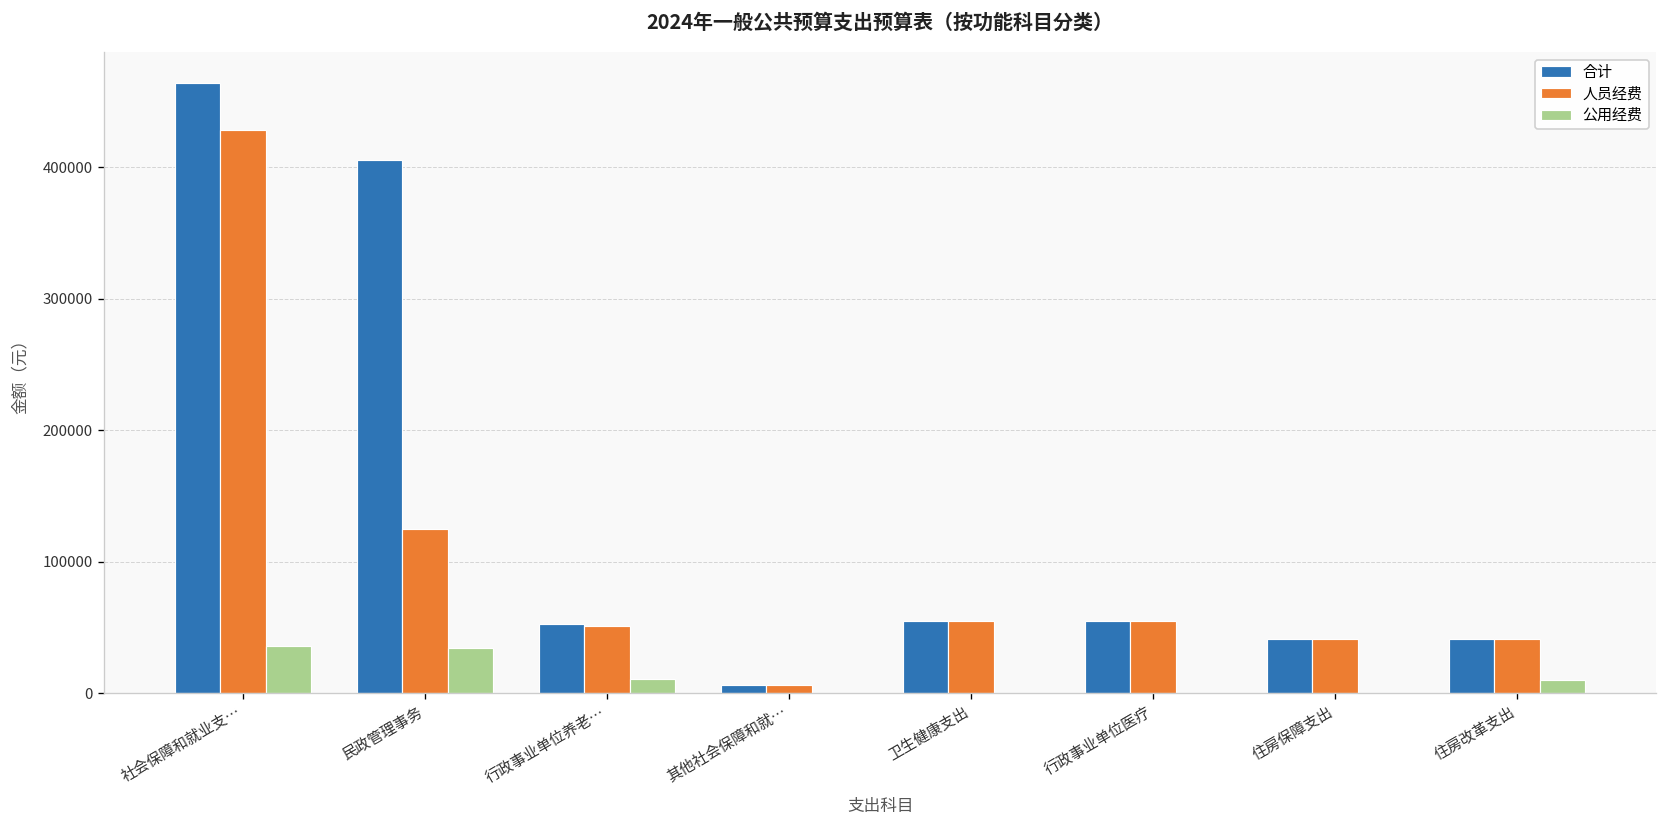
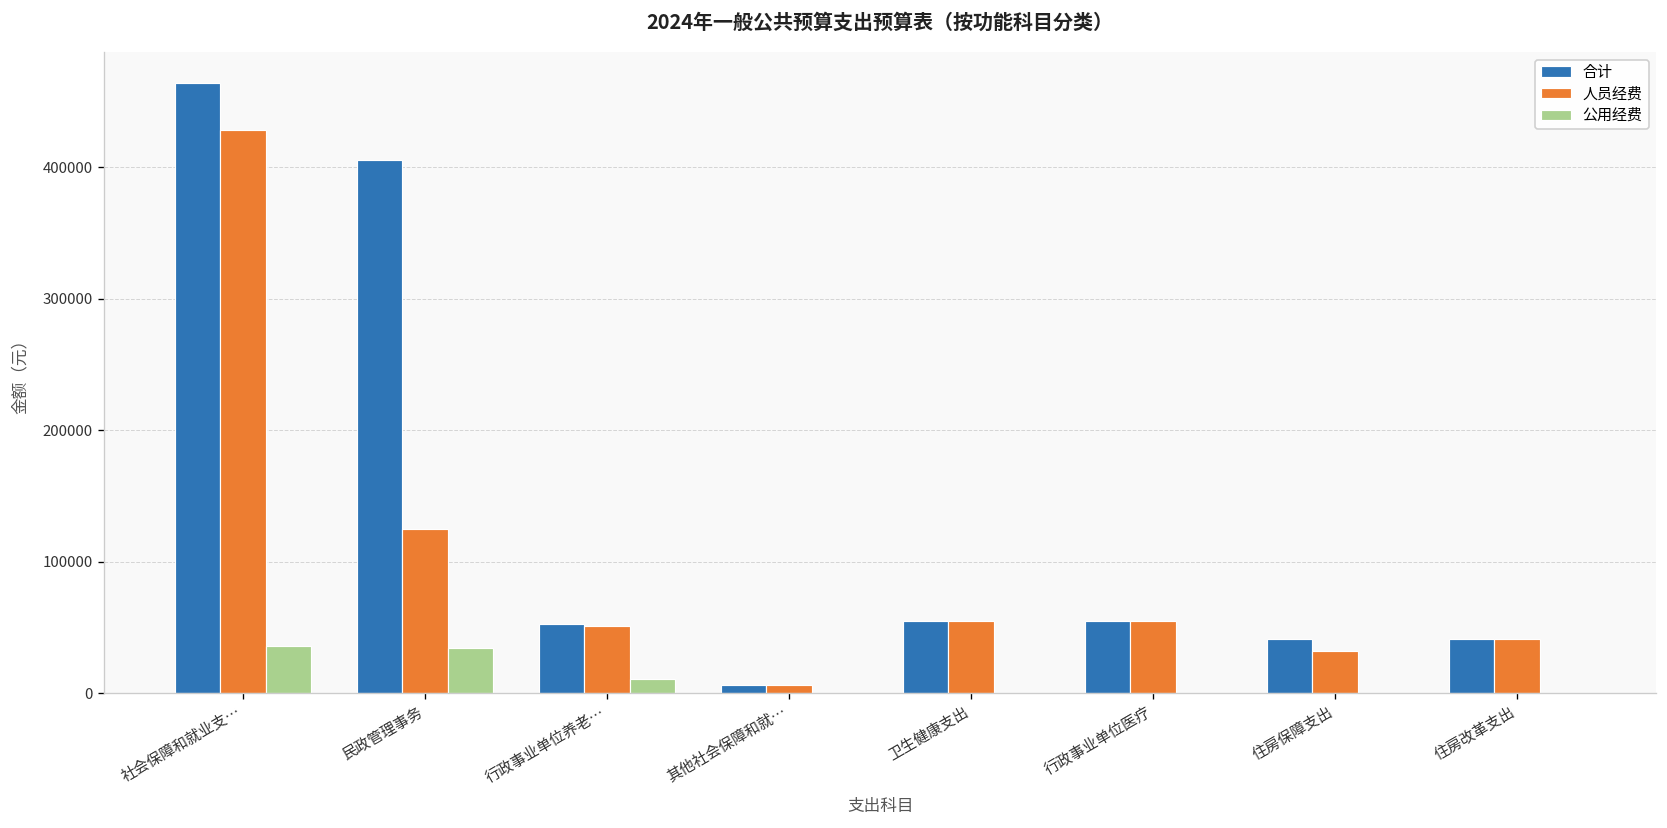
  {
    "合计": {
      "社会保障和就业支…": 464000,
      "民政管理事务": 406000,
      "行政事业单位养老…": 52000,
      "其他社会保障和就…": 6000,
      "卫生健康支出": 55000,
      "行政事业单位医疗": 55000,
      "住房保障支出": 41000,
      "住房改革支出": 41000
    },
    "人员经费": {
      "社会保障和就业支…": 428000,
      "民政管理事务": 125000,
      "行政事业单位养老…": 51000,
      "其他社会保障和就…": 6000,
      "卫生健康支出": 55000,
      "行政事业单位医疗": 55000,
-     "住房保障支出": 41000,
+     "住房保障支出": 32000,
      "住房改革支出": 41000
    },
    "公用经费": {
      "社会保障和就业支…": 36000,
      "民政管理事务": 34000,
      "行政事业单位养老…": 11000,
      "其他社会保障和就…": 0,
      "卫生健康支出": 0,
      "行政事业单位医疗": 0,
      "住房保障支出": 0,
-     "住房改革支出": 10000
+     "住房改革支出": 0
    }
  }
